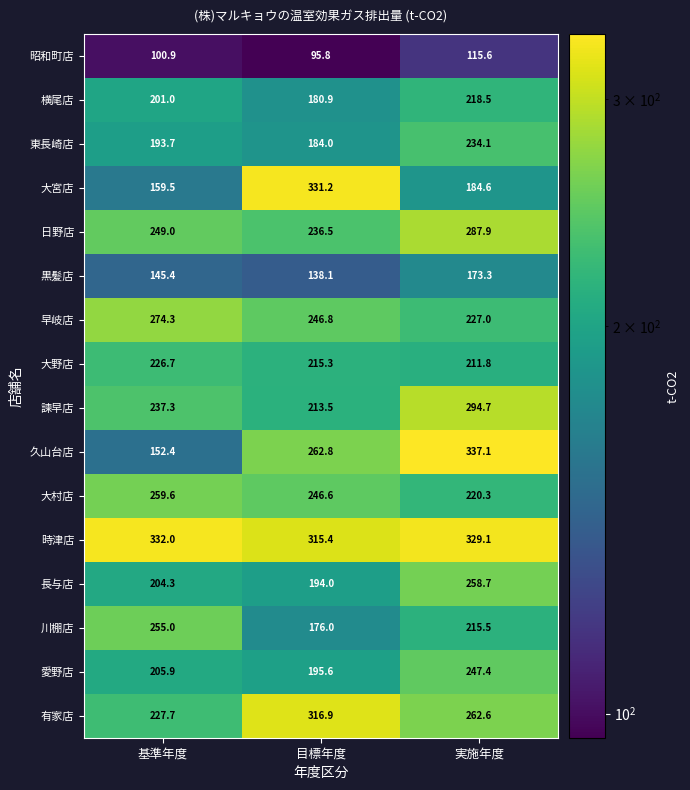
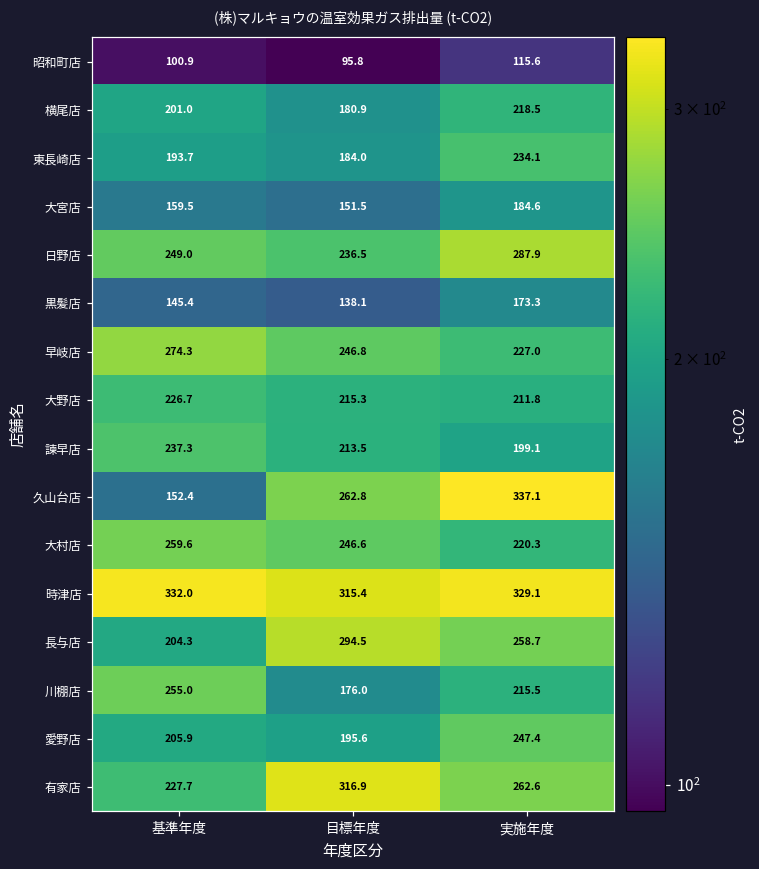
  {
    "昭和町店": {
      "基準年度": 100.9,
      "目標年度": 95.8,
      "実施年度": 115.6
    },
    "横尾店": {
      "基準年度": 201.0,
      "目標年度": 180.9,
      "実施年度": 218.5
    },
    "東長崎店": {
      "基準年度": 193.7,
      "目標年度": 184.0,
      "実施年度": 234.1
    },
    "大宮店": {
      "基準年度": 159.5,
-     "目標年度": 331.2,
+     "目標年度": 151.5,
      "実施年度": 184.6
    },
    "日野店": {
      "基準年度": 249.0,
      "目標年度": 236.5,
      "実施年度": 287.9
    },
    "黒髪店": {
      "基準年度": 145.4,
      "目標年度": 138.1,
      "実施年度": 173.3
    },
    "早岐店": {
      "基準年度": 274.3,
      "目標年度": 246.8,
      "実施年度": 227.0
    },
    "大野店": {
      "基準年度": 226.7,
      "目標年度": 215.3,
      "実施年度": 211.8
    },
    "諫早店": {
      "基準年度": 237.3,
      "目標年度": 213.5,
-     "実施年度": 294.7
+     "実施年度": 199.1
    },
    "久山台店": {
      "基準年度": 152.4,
      "目標年度": 262.8,
      "実施年度": 337.1
    },
    "大村店": {
      "基準年度": 259.6,
      "目標年度": 246.6,
      "実施年度": 220.3
    },
    "時津店": {
      "基準年度": 332.0,
      "目標年度": 315.4,
      "実施年度": 329.1
    },
    "長与店": {
      "基準年度": 204.3,
-     "目標年度": 194.0,
+     "目標年度": 294.5,
      "実施年度": 258.7
    },
    "川棚店": {
      "基準年度": 255.0,
      "目標年度": 176.0,
      "実施年度": 215.5
    },
    "愛野店": {
      "基準年度": 205.9,
      "目標年度": 195.6,
      "実施年度": 247.4
    },
    "有家店": {
      "基準年度": 227.7,
      "目標年度": 316.9,
      "実施年度": 262.6
    }
  }
